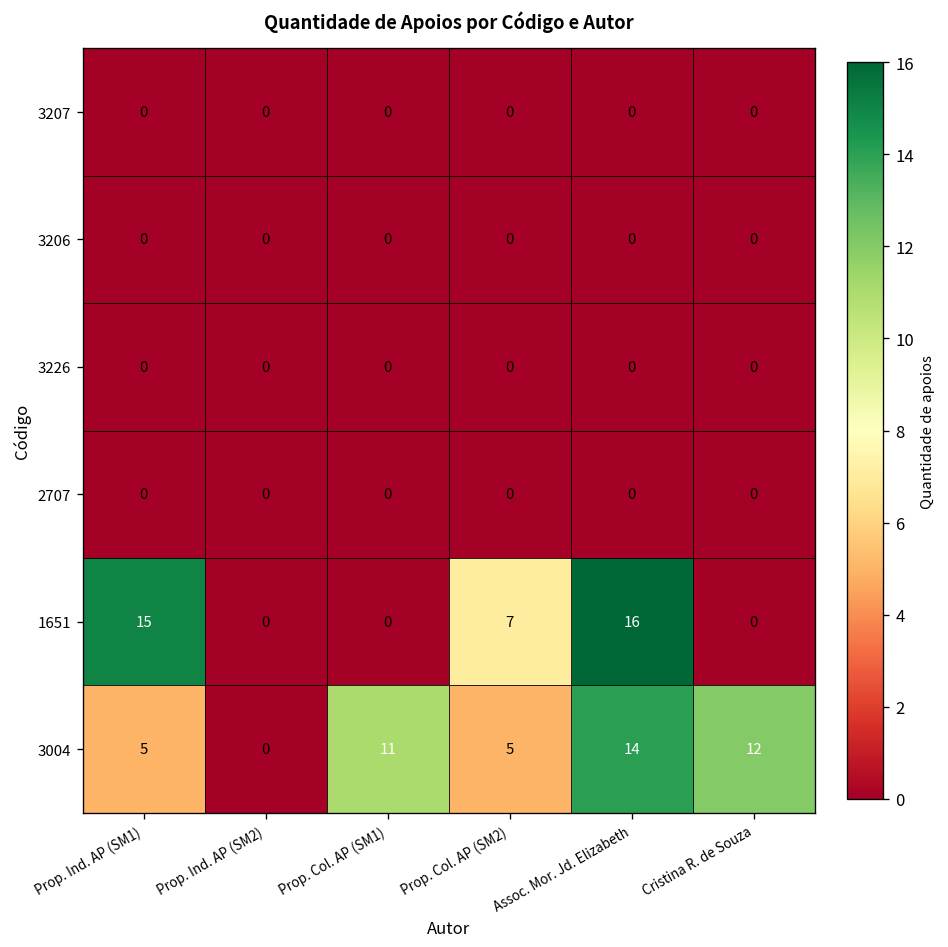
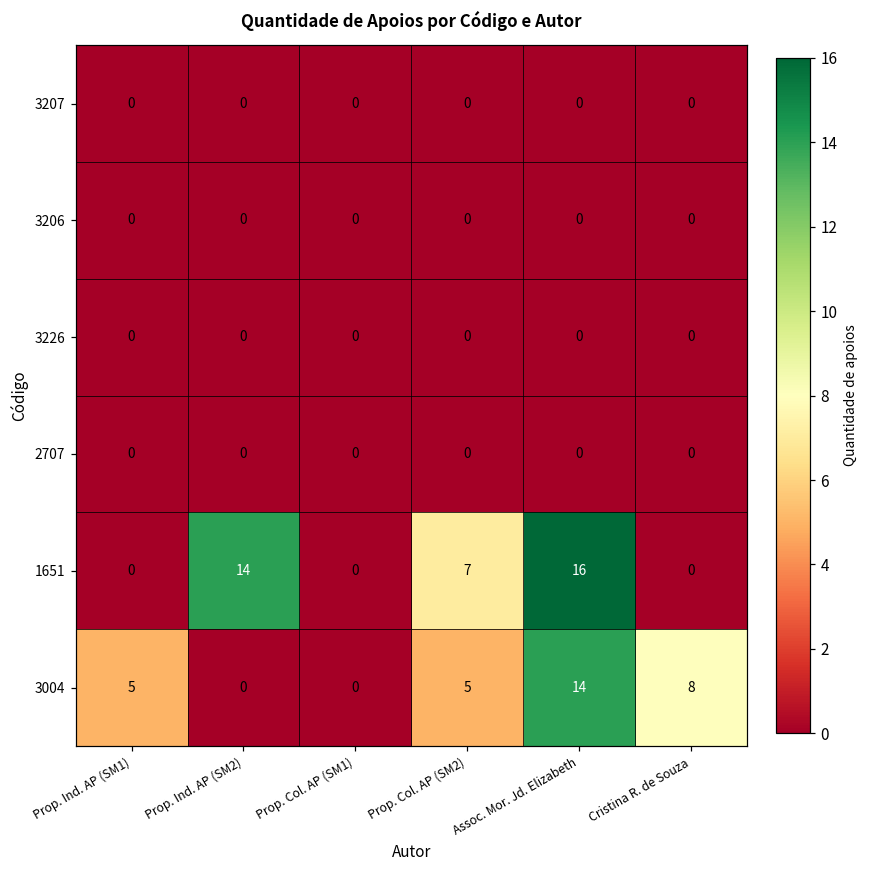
  {
    "3207": {
      "Prop. Ind. AP (SM1)": 0,
      "Prop. Ind. AP (SM2)": 0,
      "Prop. Col. AP (SM1)": 0,
      "Prop. Col. AP (SM2)": 0,
      "Assoc. Mor. Jd. Elizabeth": 0,
      "Cristina R. de Souza": 0
    },
    "3206": {
      "Prop. Ind. AP (SM1)": 0,
      "Prop. Ind. AP (SM2)": 0,
      "Prop. Col. AP (SM1)": 0,
      "Prop. Col. AP (SM2)": 0,
      "Assoc. Mor. Jd. Elizabeth": 0,
      "Cristina R. de Souza": 0
    },
    "3226": {
      "Prop. Ind. AP (SM1)": 0,
      "Prop. Ind. AP (SM2)": 0,
      "Prop. Col. AP (SM1)": 0,
      "Prop. Col. AP (SM2)": 0,
      "Assoc. Mor. Jd. Elizabeth": 0,
      "Cristina R. de Souza": 0
    },
    "2707": {
      "Prop. Ind. AP (SM1)": 0,
      "Prop. Ind. AP (SM2)": 0,
      "Prop. Col. AP (SM1)": 0,
      "Prop. Col. AP (SM2)": 0,
      "Assoc. Mor. Jd. Elizabeth": 0,
      "Cristina R. de Souza": 0
    },
    "1651": {
-     "Prop. Ind. AP (SM1)": 15,
-     "Prop. Ind. AP (SM2)": 0,
+     "Prop. Ind. AP (SM1)": 0,
+     "Prop. Ind. AP (SM2)": 14,
      "Prop. Col. AP (SM1)": 0,
      "Prop. Col. AP (SM2)": 7,
      "Assoc. Mor. Jd. Elizabeth": 16,
      "Cristina R. de Souza": 0
    },
    "3004": {
      "Prop. Ind. AP (SM1)": 5,
      "Prop. Ind. AP (SM2)": 0,
-     "Prop. Col. AP (SM1)": 11,
+     "Prop. Col. AP (SM1)": 0,
      "Prop. Col. AP (SM2)": 5,
      "Assoc. Mor. Jd. Elizabeth": 14,
-     "Cristina R. de Souza": 12
+     "Cristina R. de Souza": 8
    }
  }
